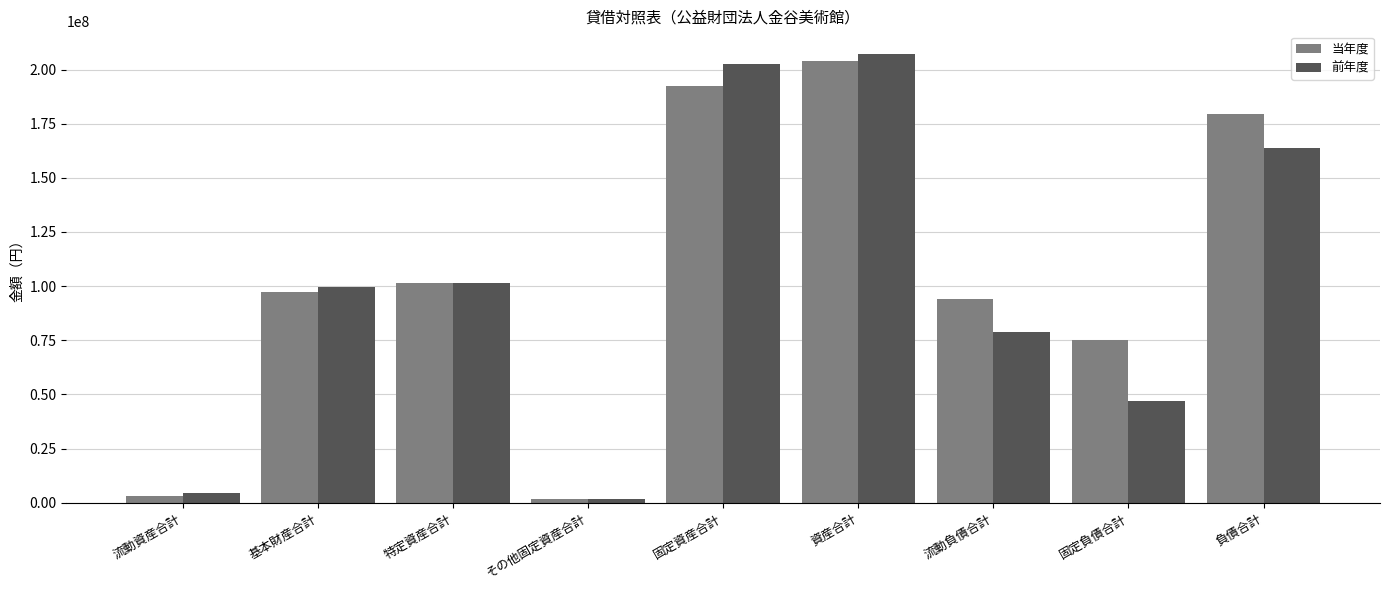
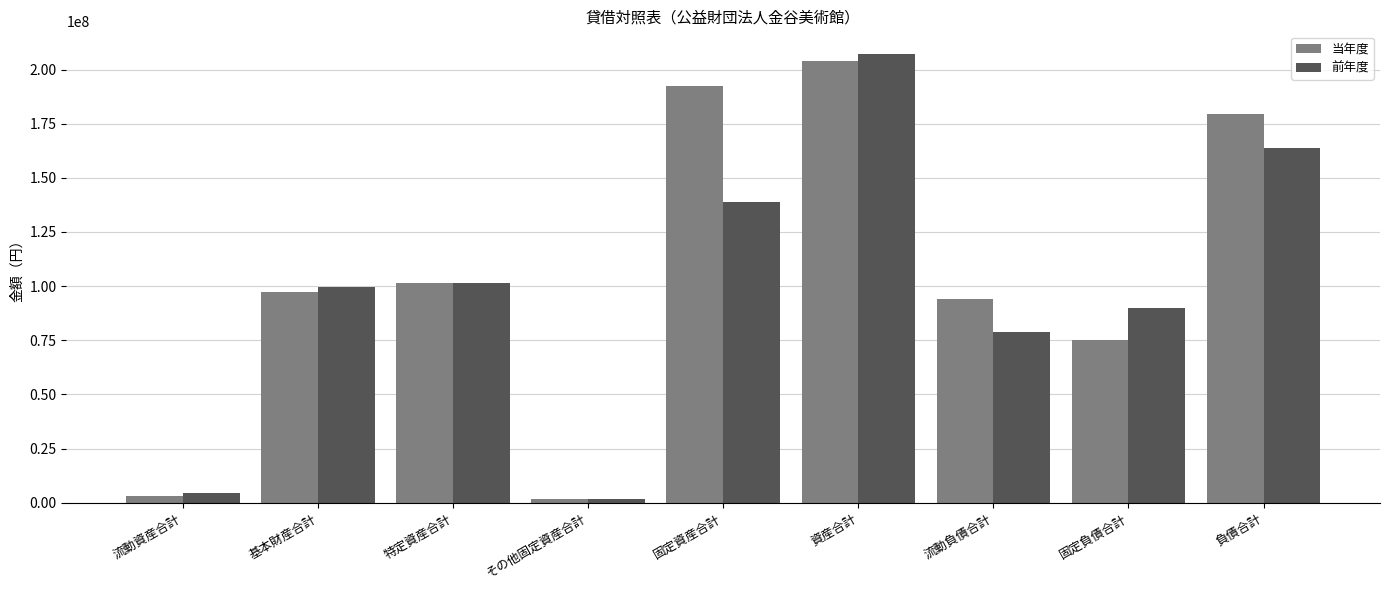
  {
    "当年度": {
      "流動資産合計": 3000000,
      "基本財産合計": 97000000,
      "特定資産合計": 101000000,
      "その他固定資産合計": 2000000,
      "固定資産合計": 192000000,
      "資産合計": 204000000,
      "流動負債合計": 94000000,
      "固定負債合計": 75000000,
      "負債合計": 180000000
    },
    "前年度": {
      "流動資産合計": 5000000,
      "基本財産合計": 100000000,
      "特定資産合計": 101000000,
      "その他固定資産合計": 2000000,
-     "固定資産合計": 203000000,
+     "固定資産合計": 139000000,
      "資産合計": 207000000,
      "流動負債合計": 79000000,
-     "固定負債合計": 47000000,
+     "固定負債合計": 90000000,
      "負債合計": 164000000
    }
  }
